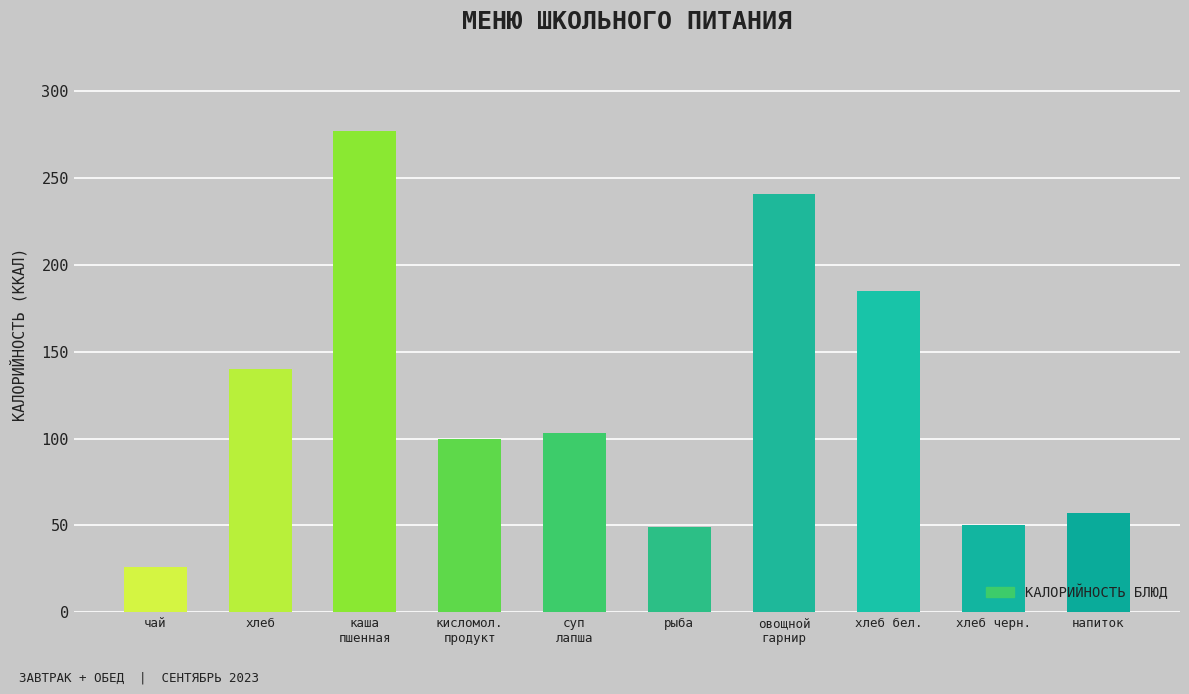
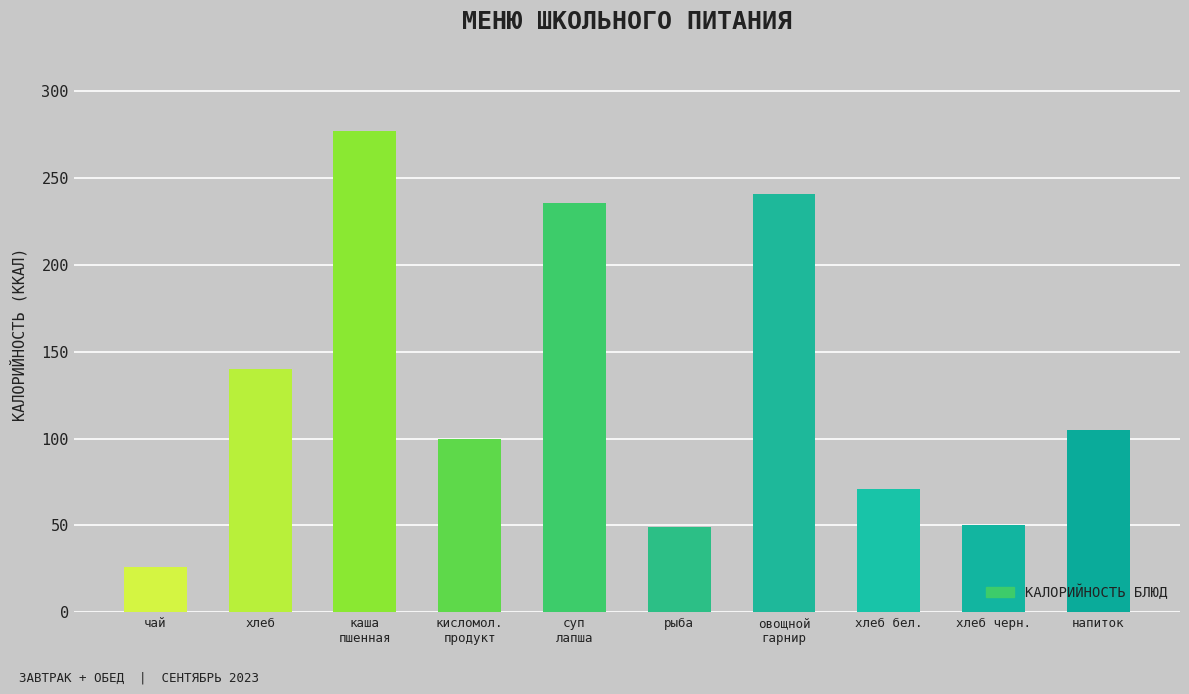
  {
    "чай": 26,
    "хлеб": 140,
    "каша пшенная": 277,
    "кисломол. продукт": 100,
-   "суп лапша": 103,
+   "суп лапша": 236,
    "рыба": 49,
    "овощной гарнир": 241,
-   "хлеб бел.": 185,
+   "хлеб бел.": 71,
    "хлеб черн.": 50,
-   "напиток": 57
+   "напиток": 105
  }
